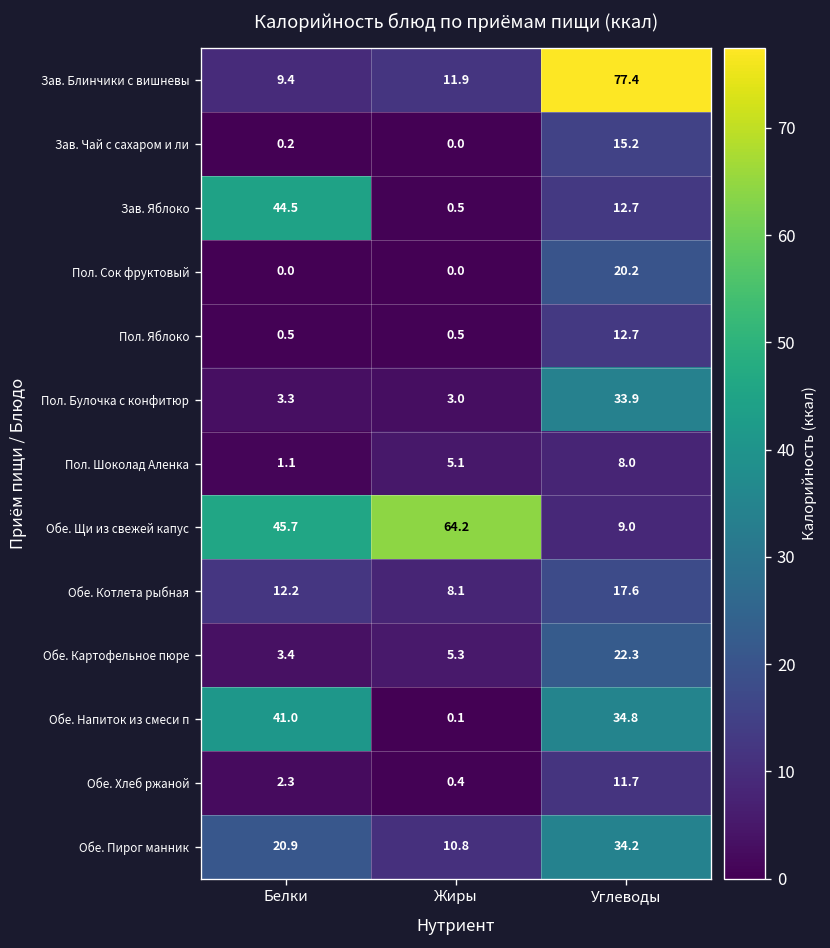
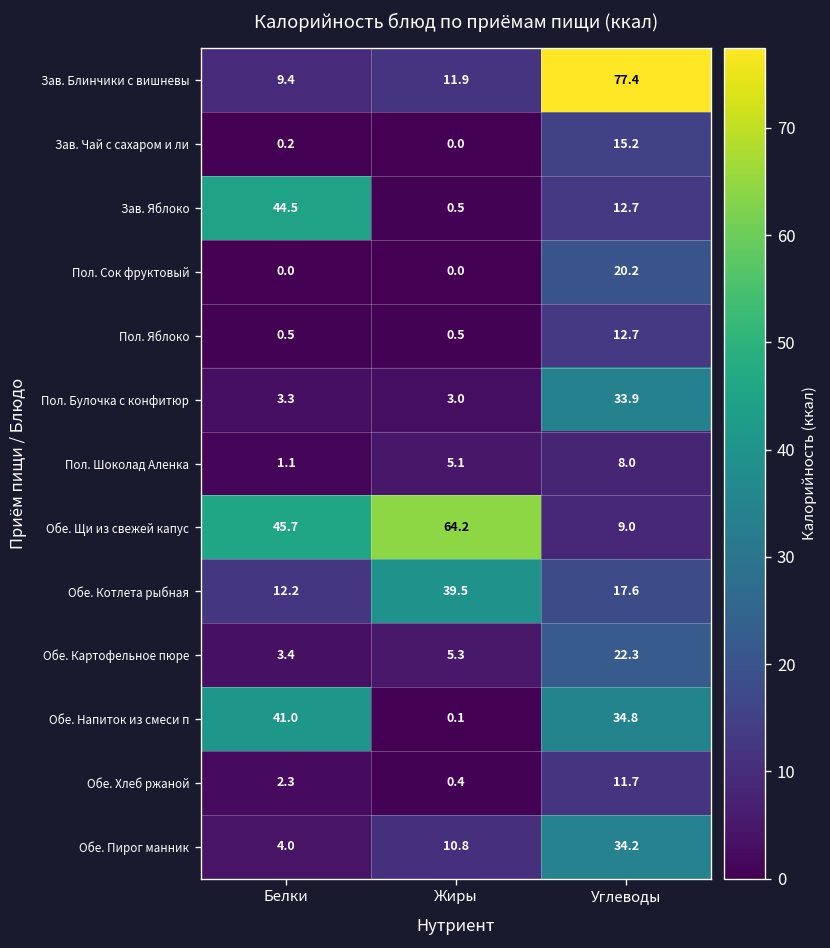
  {
    "Зав. Блинчики с вишневы": {
      "Белки": 9.4,
      "Жиры": 11.9,
      "Углеводы": 77.4
    },
    "Зав. Чай с сахаром и ли": {
      "Белки": 0.2,
      "Жиры": 0.0,
      "Углеводы": 15.2
    },
    "Зав. Яблоко": {
      "Белки": 44.5,
      "Жиры": 0.5,
      "Углеводы": 12.7
    },
    "Пол. Сок фруктовый": {
      "Белки": 0.0,
      "Жиры": 0.0,
      "Углеводы": 20.2
    },
    "Пол. Яблоко": {
      "Белки": 0.5,
      "Жиры": 0.5,
      "Углеводы": 12.7
    },
    "Пол. Булочка с конфитюр": {
      "Белки": 3.3,
      "Жиры": 3.0,
      "Углеводы": 33.9
    },
    "Пол. Шоколад Аленка": {
      "Белки": 1.1,
      "Жиры": 5.1,
      "Углеводы": 8.0
    },
    "Обе. Щи из свежей капус": {
      "Белки": 45.7,
      "Жиры": 64.2,
      "Углеводы": 9.0
    },
    "Обе. Котлета рыбная": {
      "Белки": 12.2,
-     "Жиры": 8.1,
+     "Жиры": 39.5,
      "Углеводы": 17.6
    },
    "Обе. Картофельное пюре": {
      "Белки": 3.4,
      "Жиры": 5.3,
      "Углеводы": 22.3
    },
    "Обе. Напиток из смеси п": {
      "Белки": 41.0,
      "Жиры": 0.1,
      "Углеводы": 34.8
    },
    "Обе. Хлеб ржаной": {
      "Белки": 2.3,
      "Жиры": 0.4,
      "Углеводы": 11.7
    },
    "Обе. Пирог манник": {
-     "Белки": 20.9,
+     "Белки": 4.0,
      "Жиры": 10.8,
      "Углеводы": 34.2
    }
  }
